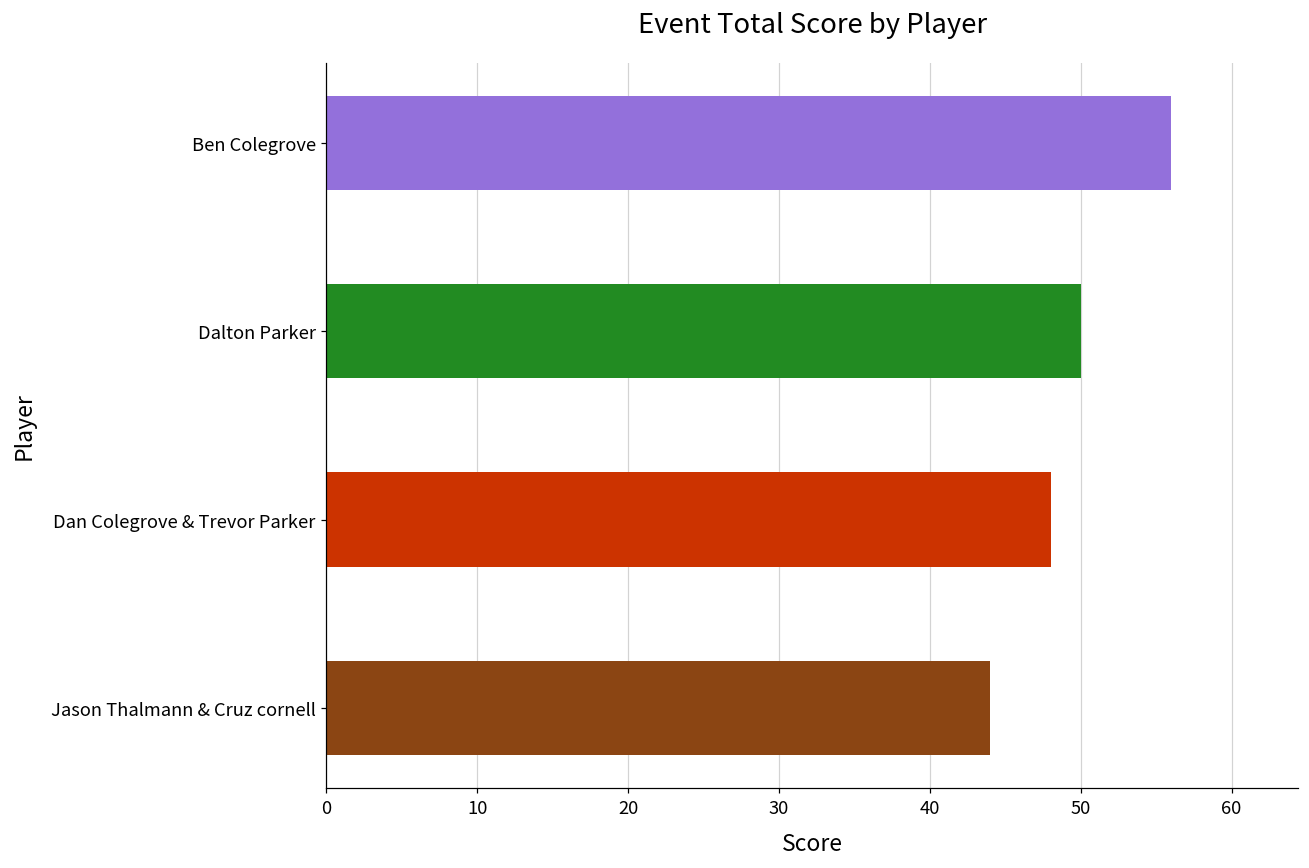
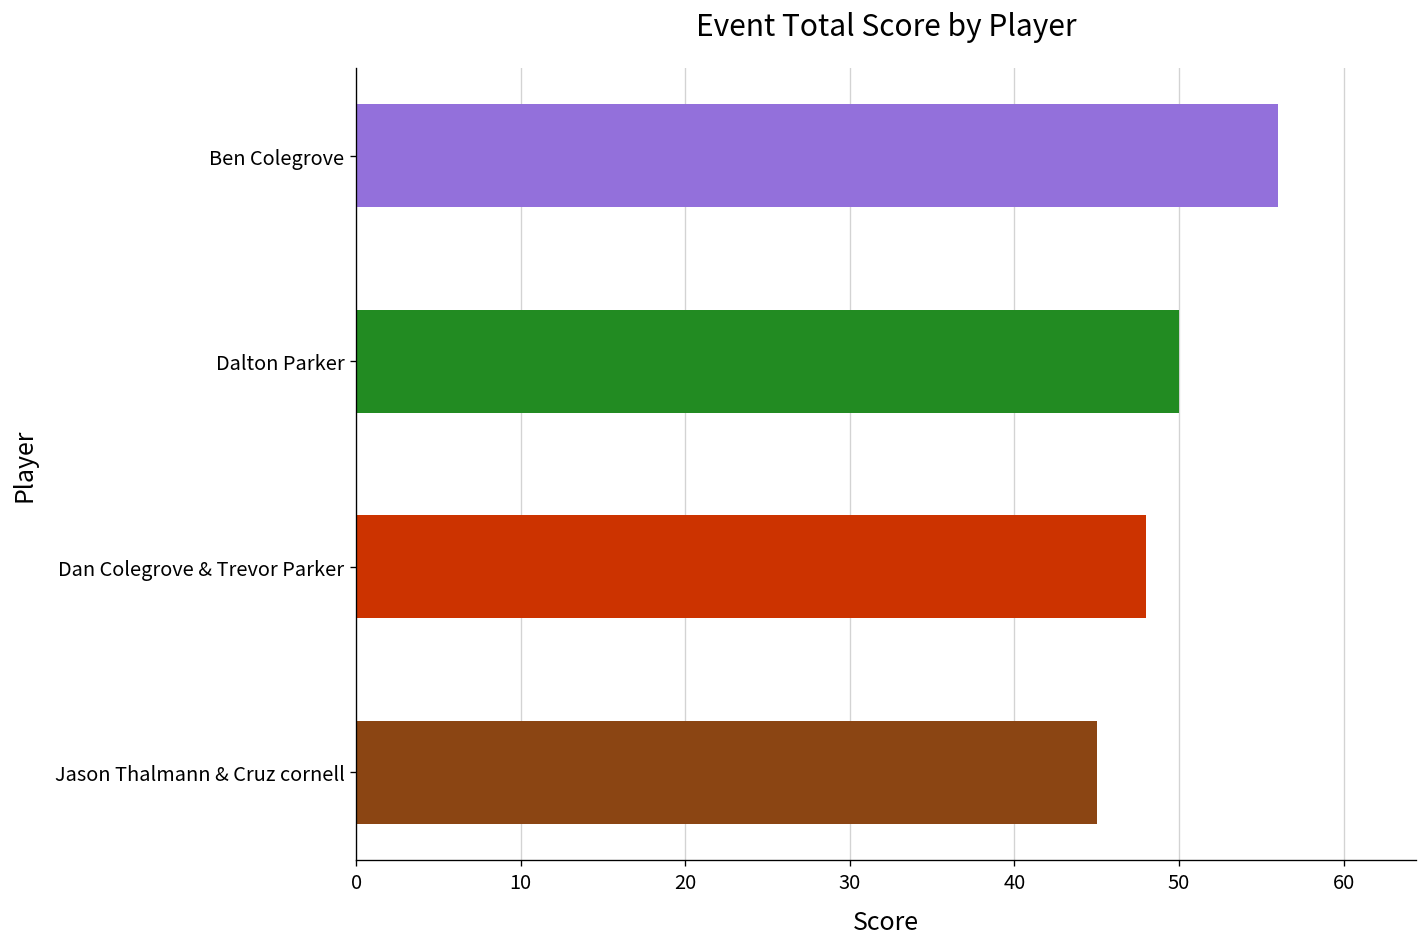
  {
    "Ben Colegrove": 56,
    "Dalton Parker": 50,
    "Dan Colegrove & Trevor Parker": 48,
-   "Jason Thalmann & Cruz cornell": 44
+   "Jason Thalmann & Cruz cornell": 45
  }
